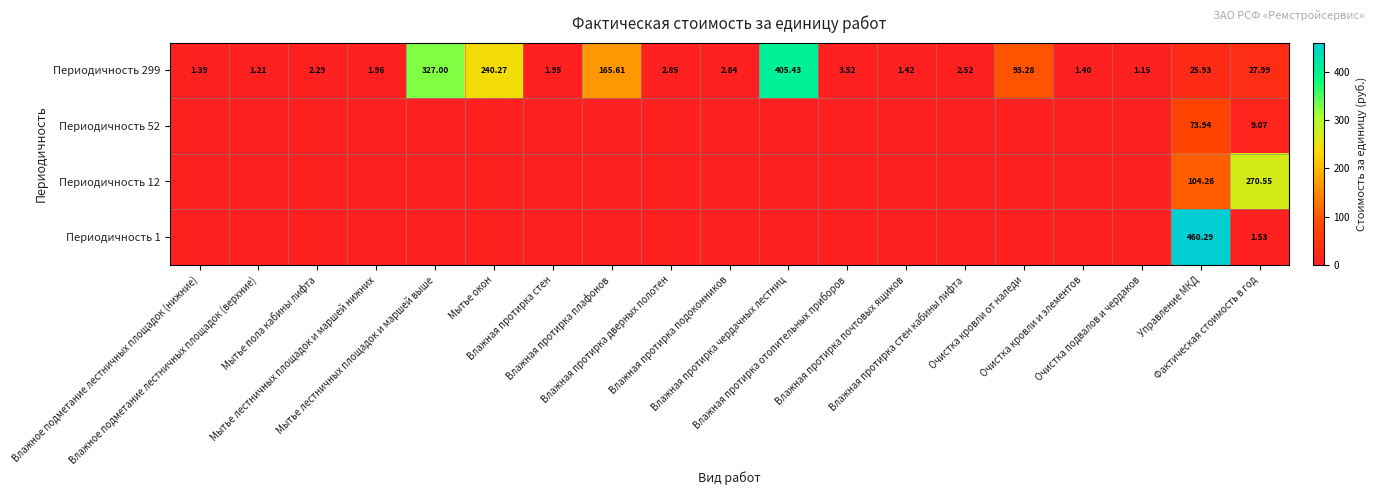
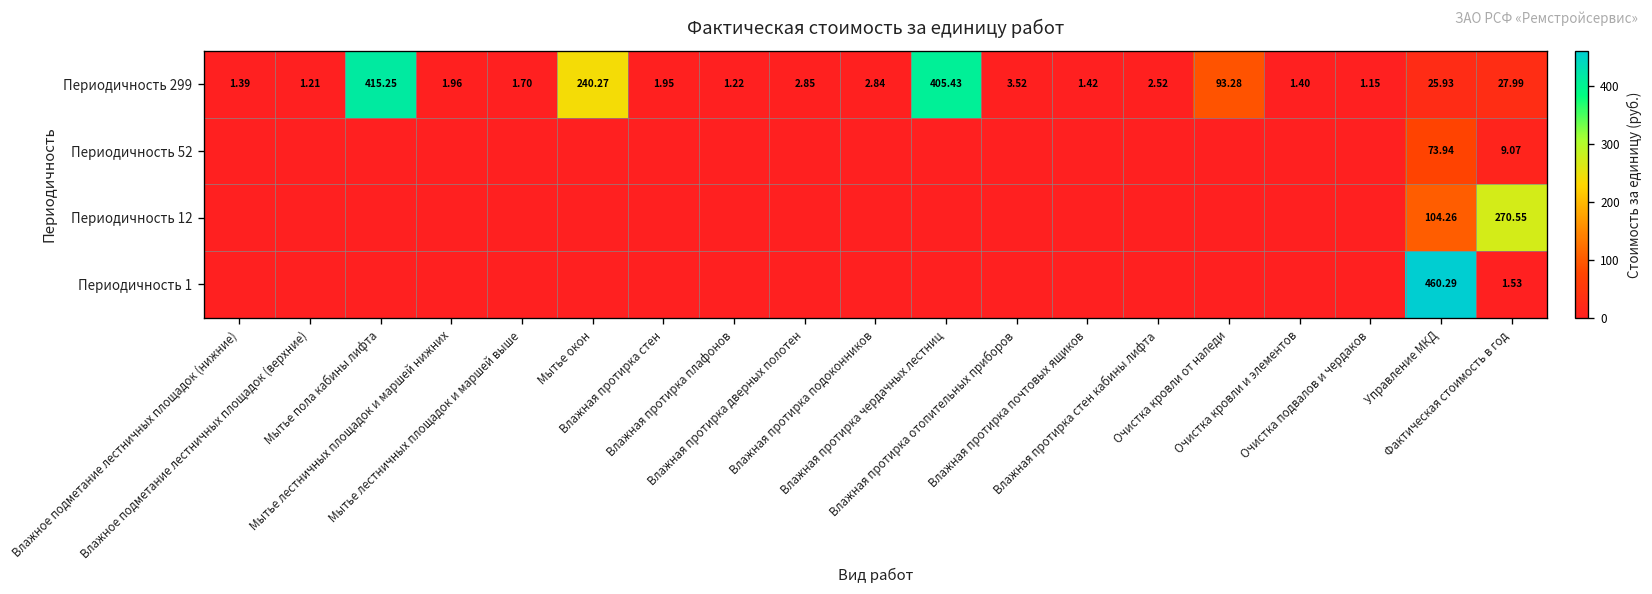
  {
    "Периодичность 299": {
      "Влажное подметание лестничных площадок (нижние)": 1.39,
      "Влажное подметание лестничных площадок (верхние)": 1.21,
-     "Мытье пола кабины лифта": 2.29,
+     "Мытье пола кабины лифта": 415.25,
      "Мытье лестничных площадок и маршей нижних": 1.96,
-     "Мытье лестничных площадок и маршей выше": 327.00,
+     "Мытье лестничных площадок и маршей выше": 1.70,
      "Мытье окон": 240.27,
      "Влажная протирка стен": 1.95,
-     "Влажная протирка плафонов": 165.61,
+     "Влажная протирка плафонов": 1.22,
      "Влажная протирка дверных полотен": 2.85,
      "Влажная протирка подоконников": 2.84,
      "Влажная протирка чердачных лестниц": 405.43,
      "Влажная протирка отопительных приборов": 3.52,
      "Влажная протирка почтовых ящиков": 1.42,
      "Влажная протирка стен кабины лифта": 2.52,
      "Очистка кровли от наледи": 93.28,
      "Очистка кровли и элементов": 1.40,
      "Очистка подвалов и чердаков": 1.15,
      "Управление МКД": 25.93,
      "Фактическая стоимость в год": 27.99
    },
    "Периодичность 52": {
      "Управление МКД": 73.94,
      "Фактическая стоимость в год": 9.07
    },
    "Периодичность 12": {
      "Управление МКД": 104.26,
      "Фактическая стоимость в год": 270.55
    },
    "Периодичность 1": {
      "Управление МКД": 460.29,
      "Фактическая стоимость в год": 1.53
    }
  }
